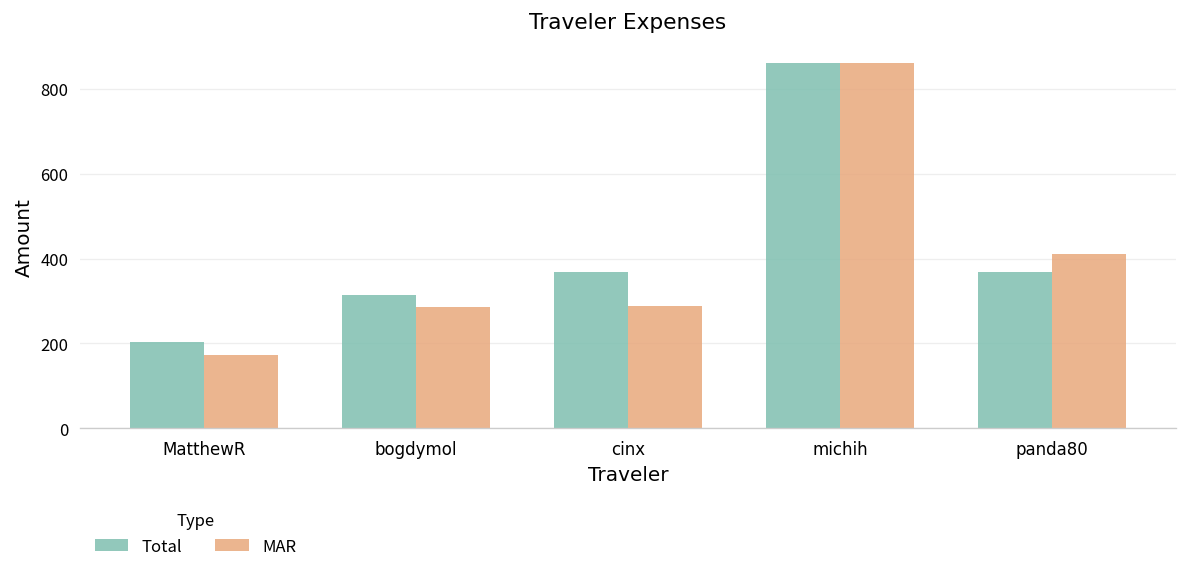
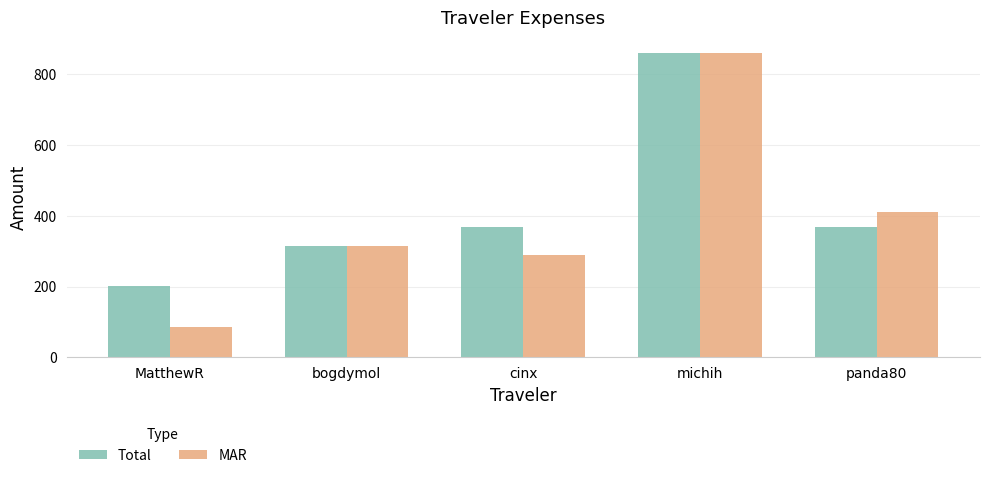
  {
    "Total": {
      "MatthewR": 200,
      "bogdymol": 310,
      "cinx": 370,
      "michih": 860,
      "panda80": 370
    },
    "MAR": {
-     "MatthewR": 170,
-     "bogdymol": 290,
+     "MatthewR": 90,
+     "bogdymol": 310,
      "cinx": 290,
      "michih": 860,
      "panda80": 410
    }
  }
